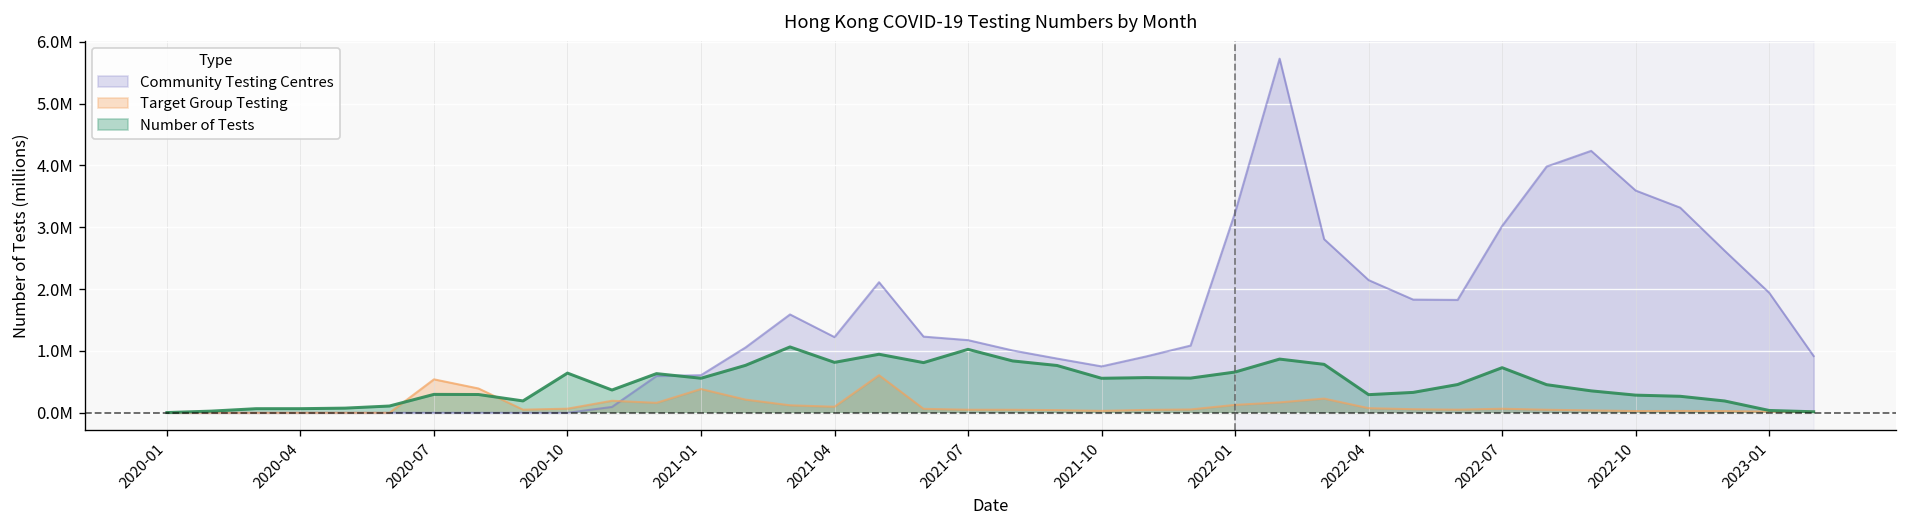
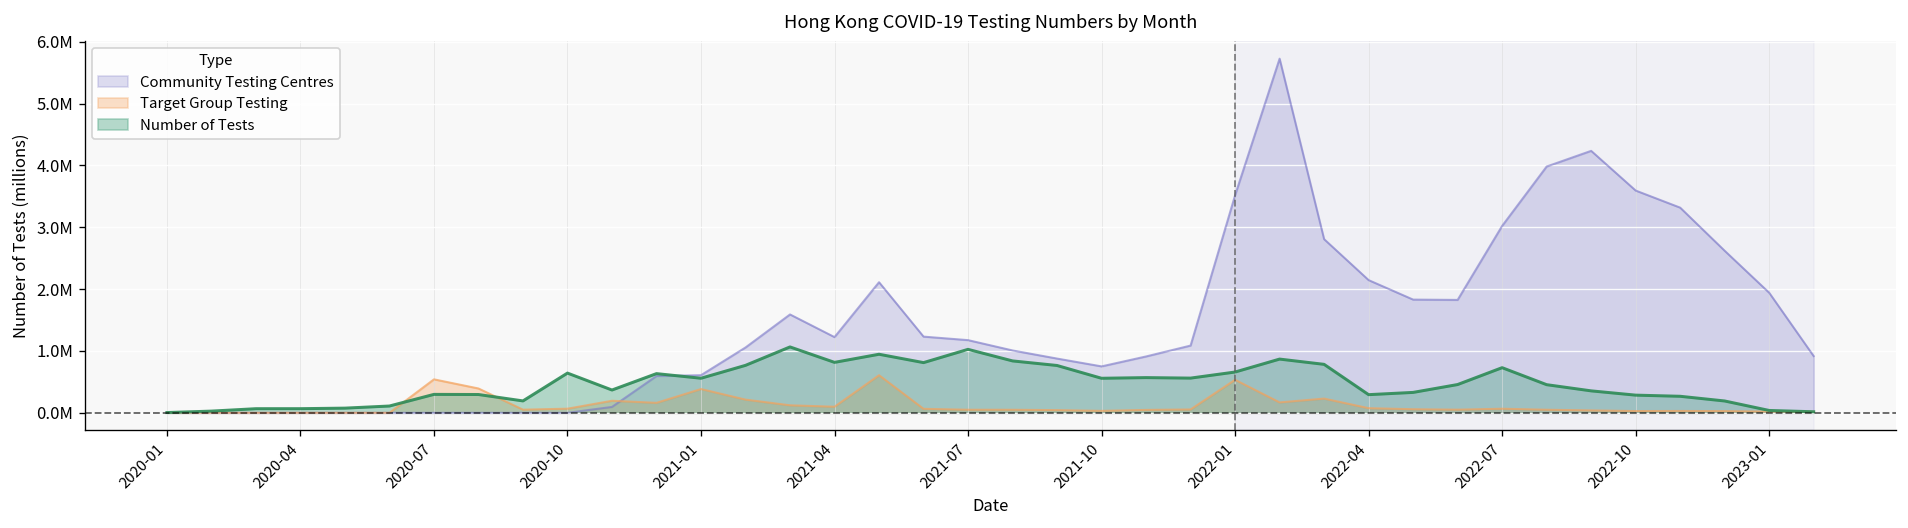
  {
    "Community Testing Centres": {
      "2020-07": 0,
      "2020-10": 0,
      "2021-01": 600000,
      "2021-04": 1200000,
      "2021-07": 1200000,
      "2021-10": 800000,
-     "2022-01": 3200000,
+     "2022-01": 3500000,
      "2022-04": 2100000,
      "2022-07": 3000000,
      "2022-10": 3600000,
      "2023-01": 1900000
    },
    "Target Group Testing": {
      "2020-07": 500000,
      "2020-10": 100000,
      "2021-01": 400000,
      "2021-04": 100000,
      "2021-07": 0,
      "2021-10": 0,
-     "2022-01": 100000,
+     "2022-01": 500000,
      "2022-04": 100000,
      "2022-07": 100000,
      "2022-10": 0
    },
    "Number of Tests": {
      "2020-04": 100000,
      "2020-07": 300000,
      "2020-10": 600000,
      "2021-01": 600000,
      "2021-04": 800000,
      "2021-07": 1000000,
      "2021-10": 600000,
      "2022-01": 700000,
      "2022-04": 300000,
      "2022-07": 700000,
      "2022-10": 300000
    }
  }
